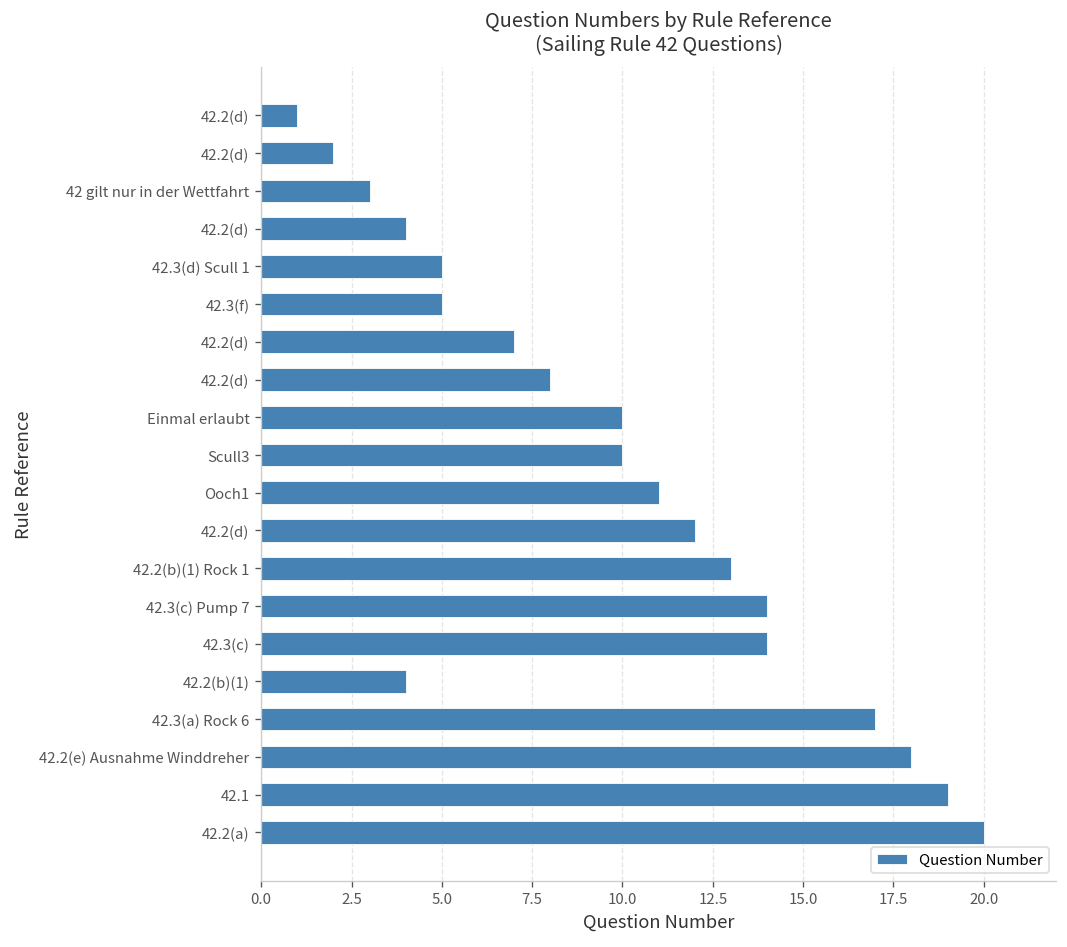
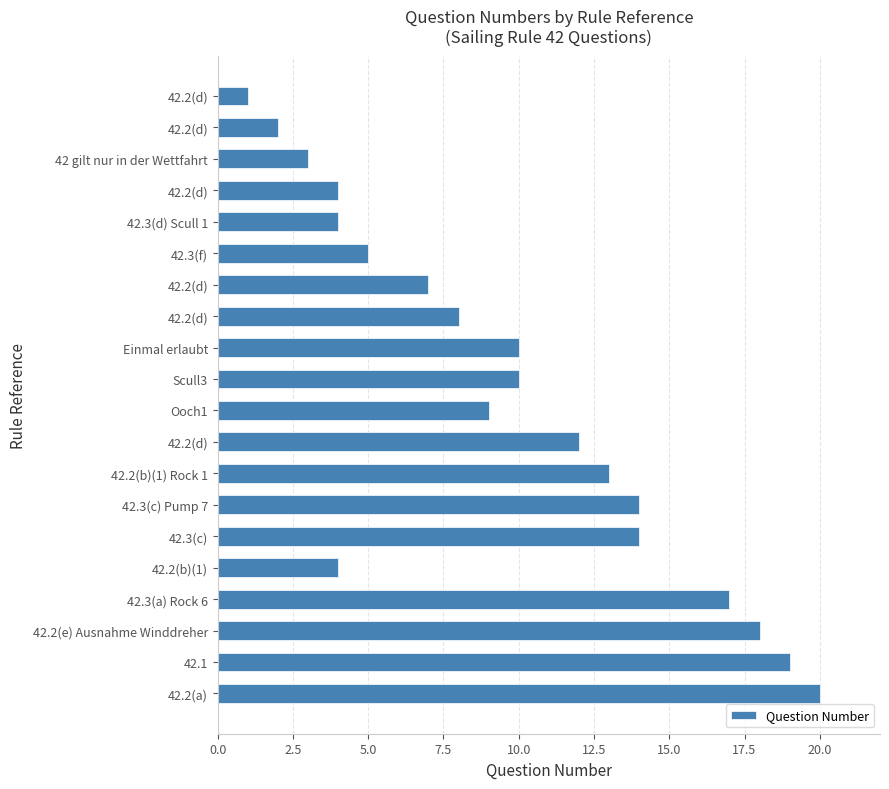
  {
    "42 gilt nur in der Wettfahrt": 3,
-   "42.3(d) Scull 1": 5,
+   "42.3(d) Scull 1": 4,
    "42.3(f)": 5,
    "Einmal erlaubt": 10,
    "Scull3": 10,
-   "Ooch1": 11,
+   "Ooch1": 9,
    "42.2(b)(1) Rock 1": 13,
    "42.3(c) Pump 7": 14,
    "42.3(c)": 14,
    "42.2(b)(1)": 4,
    "42.3(a) Rock 6": 17,
    "42.2(e) Ausnahme Winddreher": 18,
    "42.1": 19,
    "42.2(a)": 20
  }
